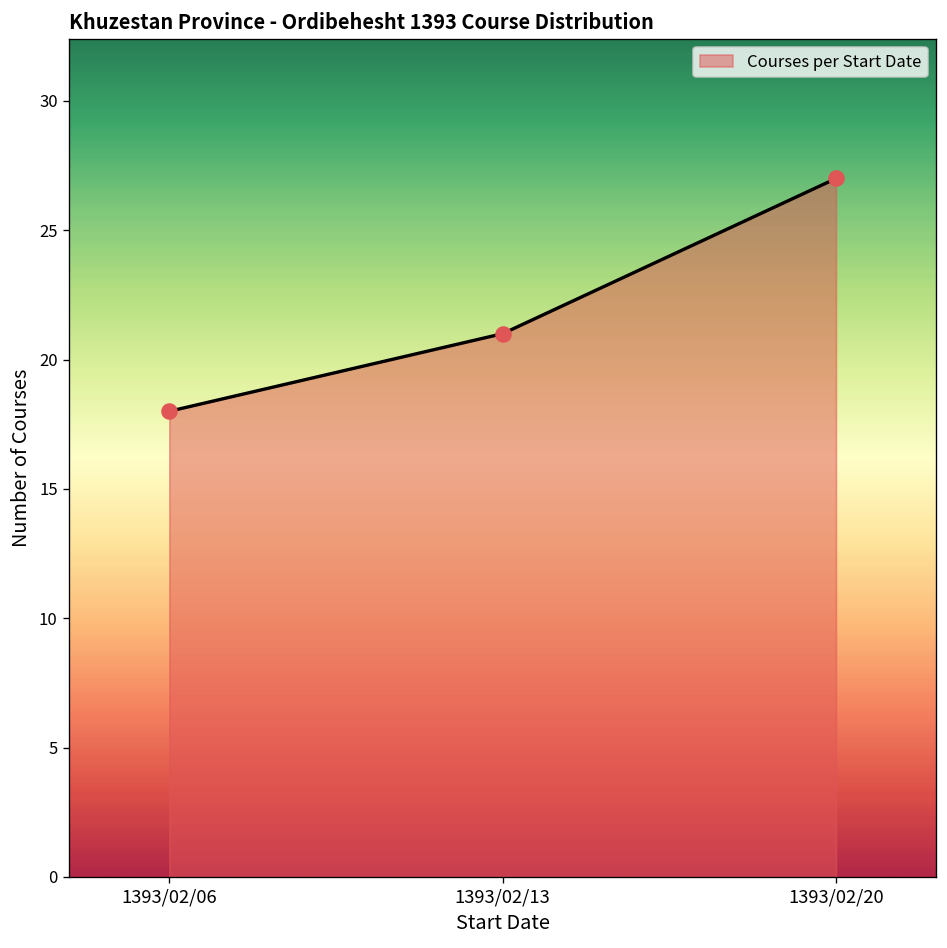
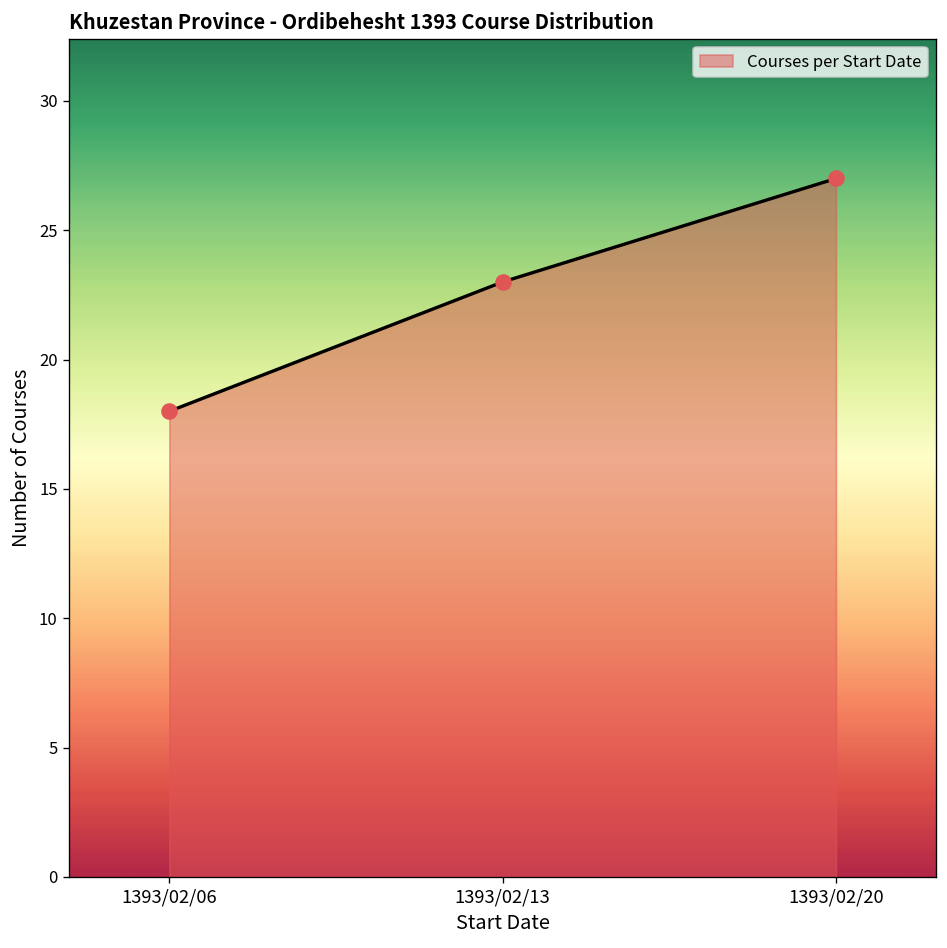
  {
    "1393/02/06": 18,
-   "1393/02/13": 21,
+   "1393/02/13": 23,
    "1393/02/20": 27
  }
